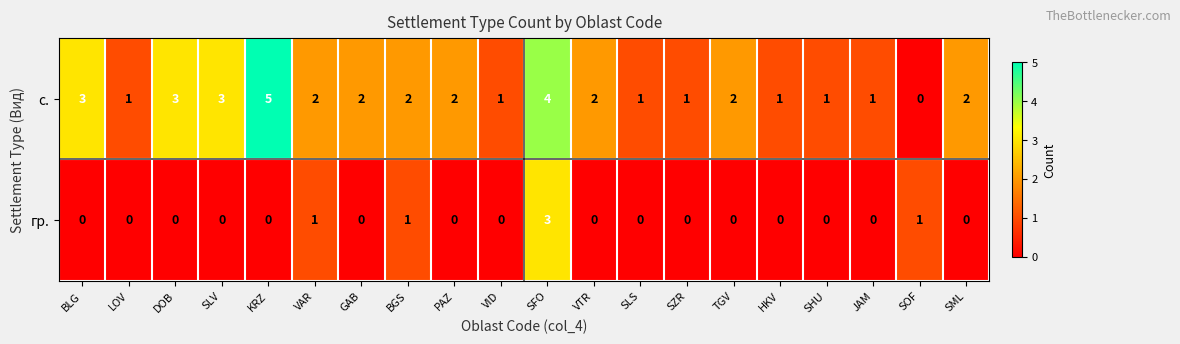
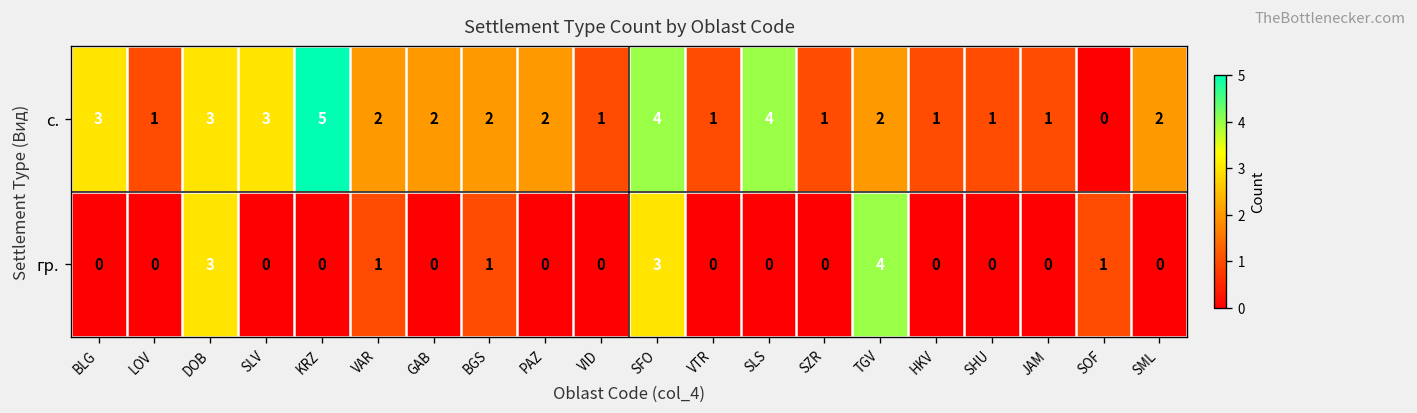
  {
    "с.": {
      "BLG": 3,
      "LOV": 1,
      "DOB": 3,
      "SLV": 3,
      "KRZ": 5,
      "VAR": 2,
      "GAB": 2,
      "BGS": 2,
      "PAZ": 2,
      "VID": 1,
      "SFO": 4,
-     "VTR": 2,
-     "SLS": 1,
+     "VTR": 1,
+     "SLS": 4,
      "SZR": 1,
      "TGV": 2,
      "HKV": 1,
      "SHU": 1,
      "JAM": 1,
      "SOF": 0,
      "SML": 2
    },
    "гр.": {
      "BLG": 0,
      "LOV": 0,
-     "DOB": 0,
+     "DOB": 3,
      "SLV": 0,
      "KRZ": 0,
      "VAR": 1,
      "GAB": 0,
      "BGS": 1,
      "PAZ": 0,
      "VID": 0,
      "SFO": 3,
      "VTR": 0,
      "SLS": 0,
      "SZR": 0,
-     "TGV": 0,
+     "TGV": 4,
      "HKV": 0,
      "SHU": 0,
      "JAM": 0,
      "SOF": 1,
      "SML": 0
    }
  }
